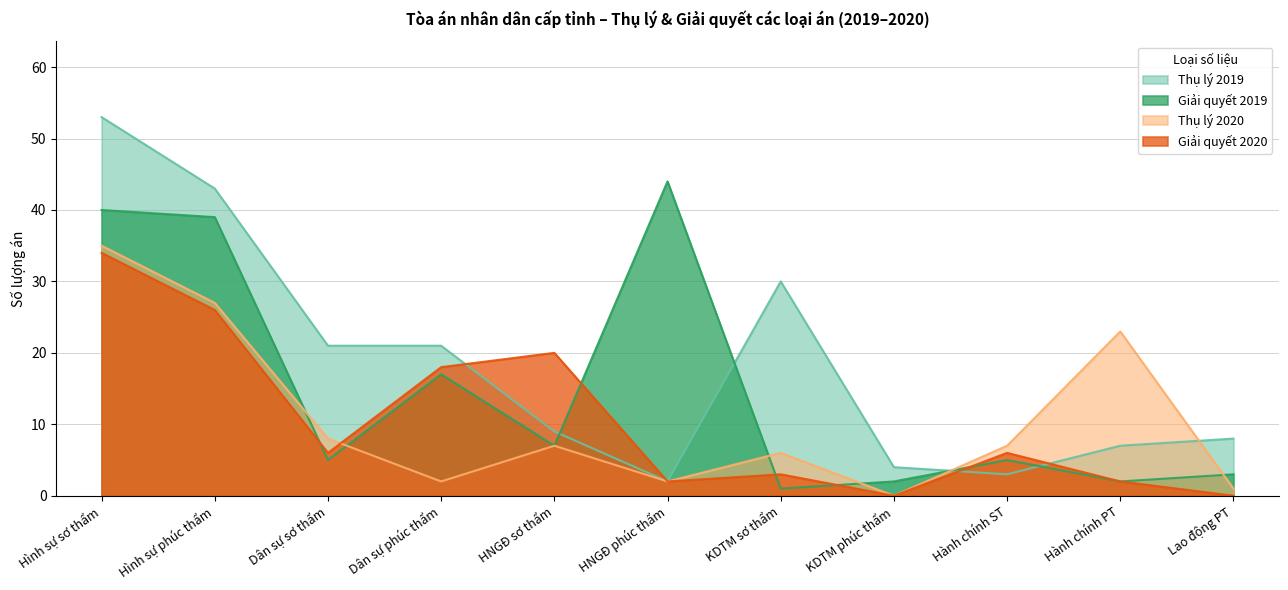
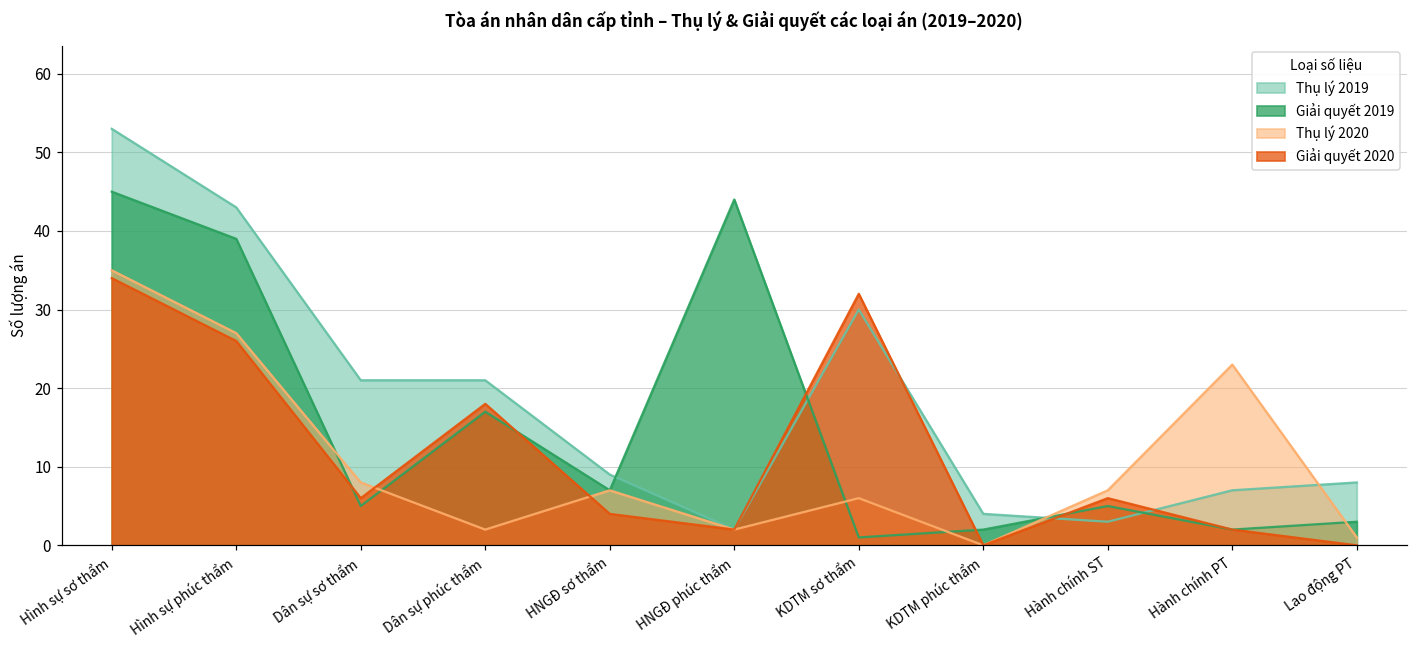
  {
    "Thụ lý 2019": {
      "Hình sự sơ thẩm": 53,
      "Hình sự phúc thẩm": 43,
      "Dân sự sơ thẩm": 21,
      "Dân sự phúc thẩm": 21,
      "HNGĐ sơ thẩm": 9,
      "KDTM sơ thẩm": 30,
      "KDTM phúc thẩm": 4,
      "Hành chính ST": 3,
      "Hành chính PT": 7,
      "Lao động PT": 8
    },
    "Giải quyết 2019": {
-     "Hình sự sơ thẩm": 40,
+     "Hình sự sơ thẩm": 45,
      "Hình sự phúc thẩm": 39,
      "Dân sự sơ thẩm": 5,
      "Dân sự phúc thẩm": 17,
      "HNGĐ phúc thẩm": 44,
      "KDTM sơ thẩm": 1,
      "KDTM phúc thẩm": 2,
      "Hành chính ST": 5,
      "Lao động PT": 3
    },
    "Thụ lý 2020": {
      "Hình sự sơ thẩm": 35,
      "Hình sự phúc thẩm": 27,
      "Dân sự sơ thẩm": 8,
      "Dân sự phúc thẩm": 2,
      "KDTM sơ thẩm": 6,
      "Hành chính ST": 7,
      "Hành chính PT": 23,
      "Lao động PT": 1
    },
    "Giải quyết 2020": {
      "Hình sự sơ thẩm": 34,
      "Hình sự phúc thẩm": 26,
      "Dân sự sơ thẩm": 6,
      "Dân sự phúc thẩm": 18,
-     "HNGĐ sơ thẩm": 20,
-     "KDTM sơ thẩm": 3,
+     "HNGĐ sơ thẩm": 4,
+     "KDTM sơ thẩm": 32,
      "Hành chính ST": 6,
      "Lao động PT": 0
    }
  }
